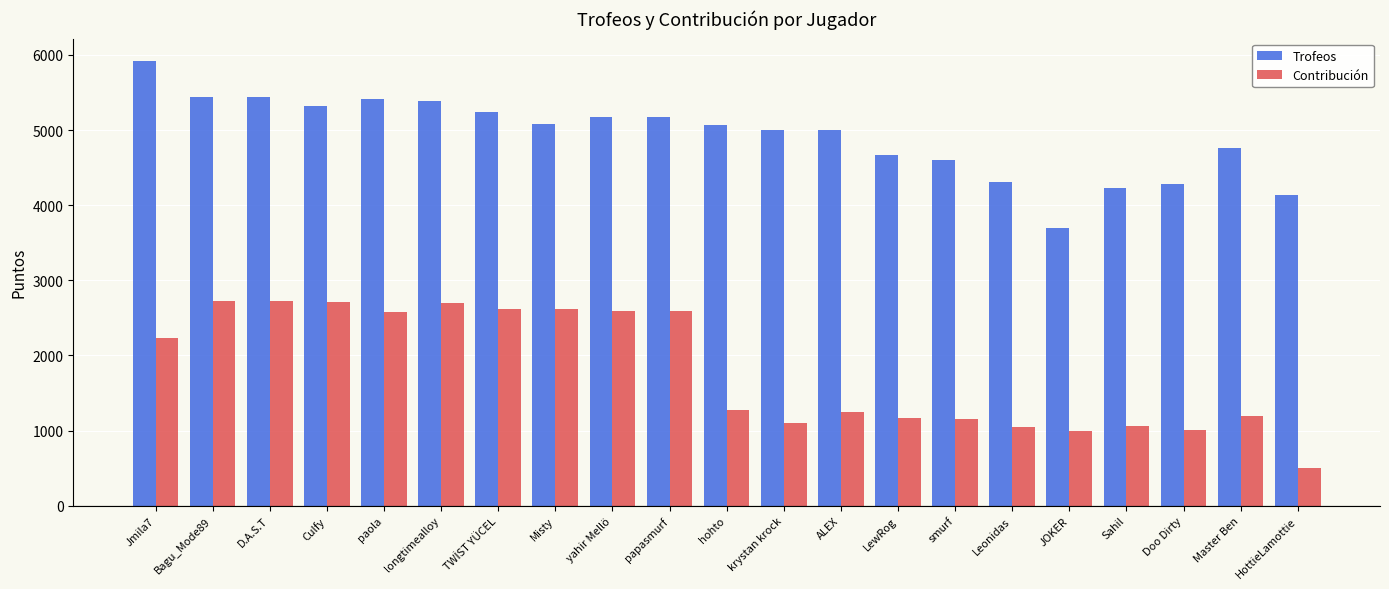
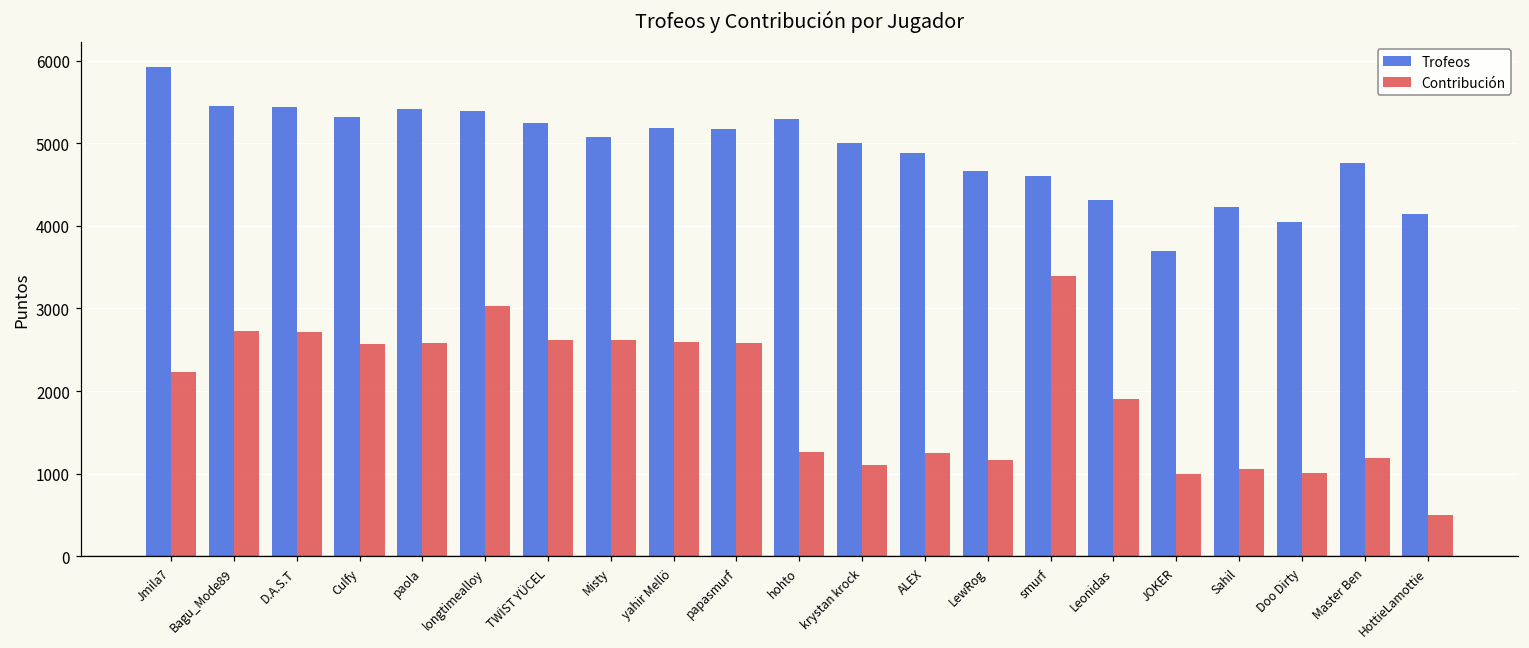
  {
    "Trofeos": {
      "Jmila7": 5900,
      "Bagu_Mode89": 5400,
      "D.A.S.T": 5400,
      "Culfy": 5300,
      "paola": 5400,
      "longtimealloy": 5400,
      "TWİST YÜCEL": 5200,
      "Misty": 5100,
      "yahir Mellö": 5200,
      "papasmurf": 5200,
-     "hohto": 5100,
+     "hohto": 5300,
      "krystan krock": 5000,
-     "ALEX": 5000,
+     "ALEX": 4900,
      "LewRog": 4700,
      "smurf": 4600,
      "Leonidas": 4300,
      "JOKER": 3700,
      "Sahil": 4200,
-     "Doo Dirty": 4300,
+     "Doo Dirty": 4000,
      "Master Ben": 4800,
      "HottieLamottie": 4100
    },
    "Contribución": {
      "Jmila7": 2200,
      "Bagu_Mode89": 2700,
      "D.A.S.T": 2700,
-     "Culfy": 2700,
+     "Culfy": 2600,
      "paola": 2600,
-     "longtimealloy": 2700,
+     "longtimealloy": 3000,
      "TWİST YÜCEL": 2600,
      "Misty": 2600,
      "yahir Mellö": 2600,
      "papasmurf": 2600,
      "hohto": 1300,
      "krystan krock": 1100,
      "ALEX": 1300,
      "LewRog": 1200,
-     "smurf": 1200,
-     "Leonidas": 1100,
+     "smurf": 3400,
+     "Leonidas": 1900,
      "JOKER": 1000,
      "Sahil": 1100,
      "Doo Dirty": 1000,
      "Master Ben": 1200,
      "HottieLamottie": 500
    }
  }
